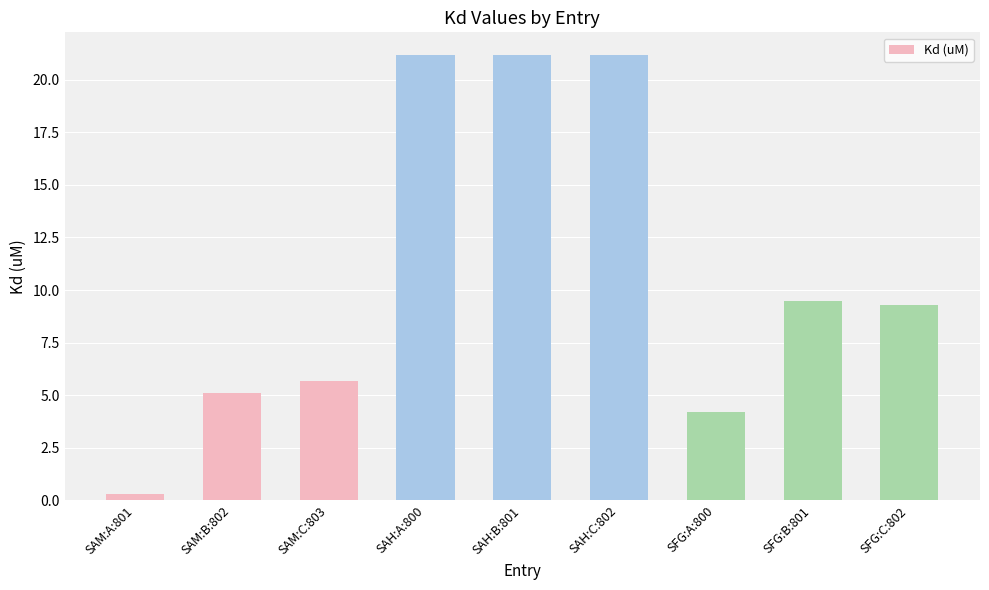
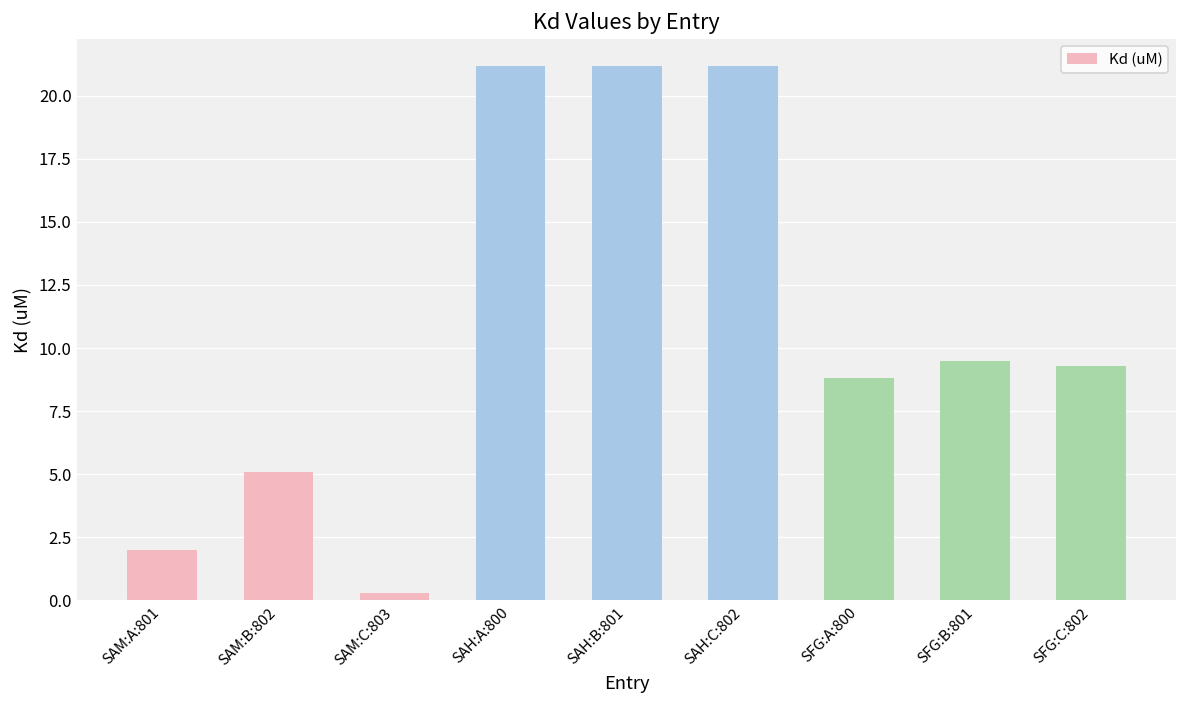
  {
-   "SAM:A:801": 0.3,
+   "SAM:A:801": 2.0,
    "SAM:B:802": 5.1,
-   "SAM:C:803": 5.7,
+   "SAM:C:803": 0.3,
    "SAH:A:800": 21.2,
    "SAH:B:801": 21.2,
    "SAH:C:802": 21.2,
-   "SFG:A:800": 4.2,
+   "SFG:A:800": 8.8,
    "SFG:B:801": 9.5,
    "SFG:C:802": 9.3
  }
